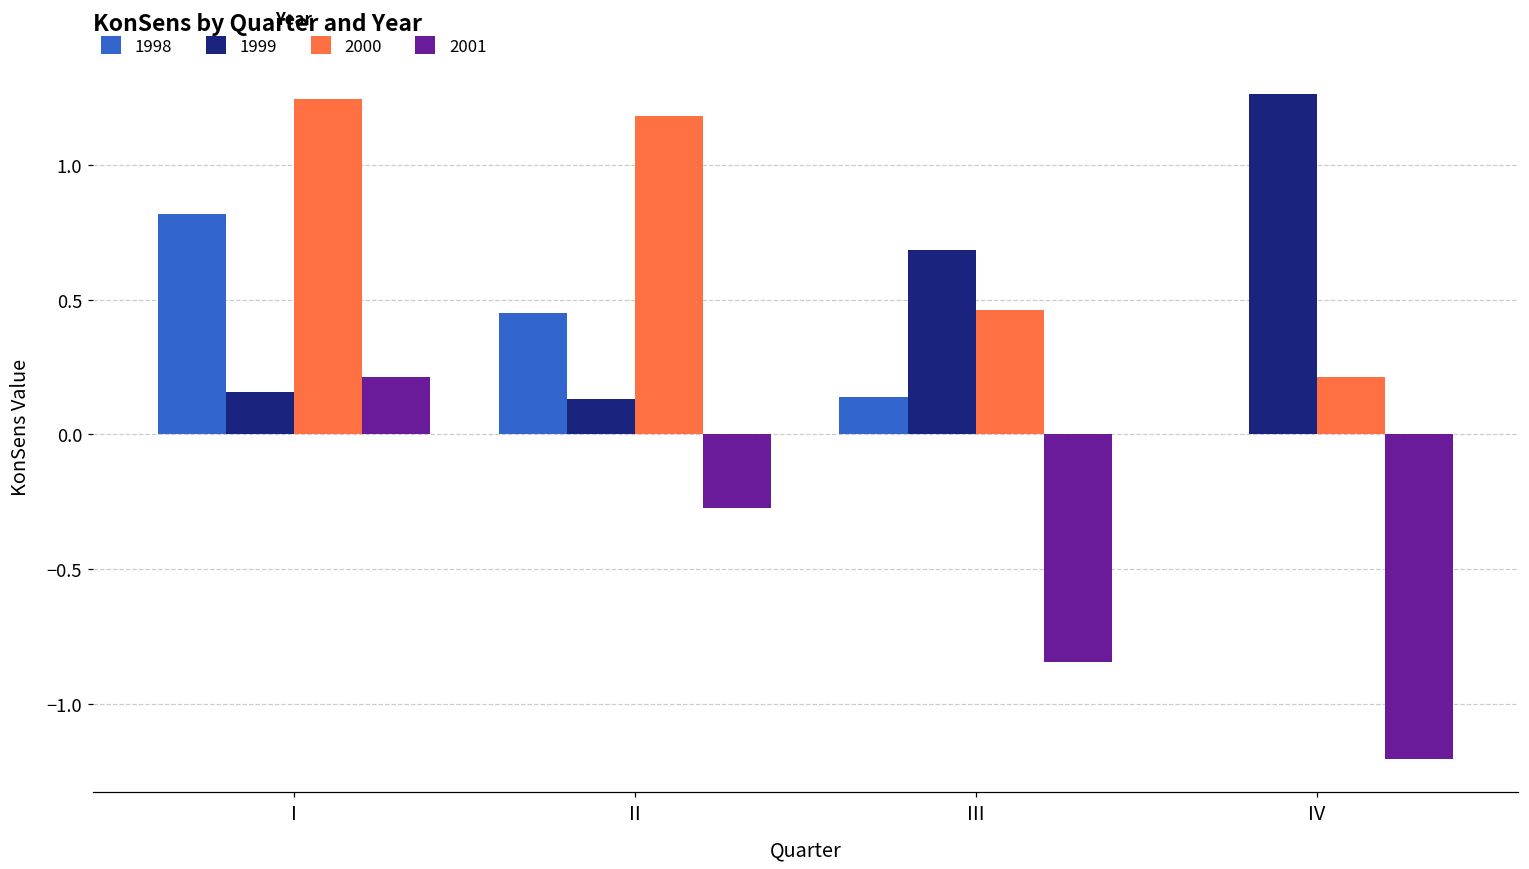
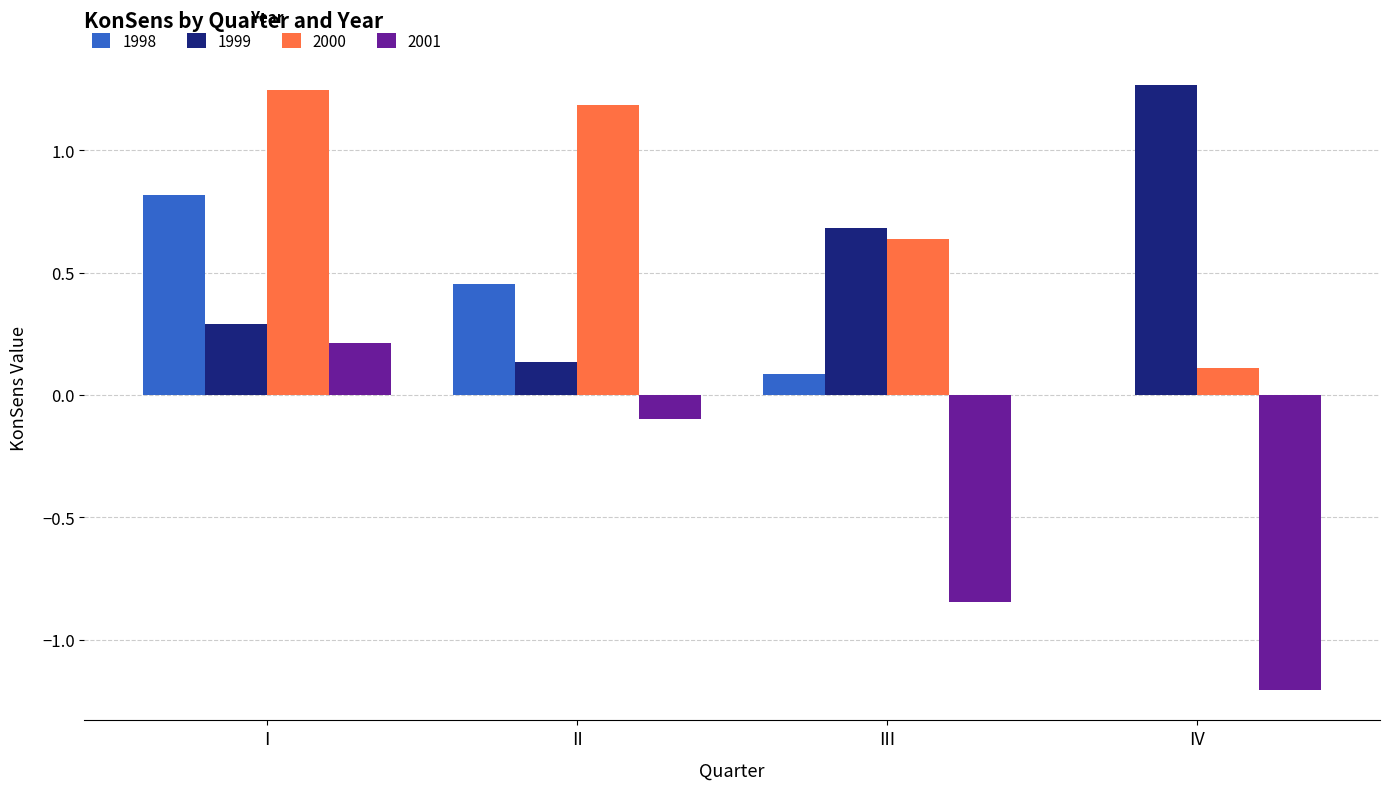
  {
    "1998": {
      "I": 0.82,
      "II": 0.45,
-     "III": 0.14,
+     "III": 0.09,
      "IV": 0.00
    },
    "1999": {
-     "I": 0.16,
+     "I": 0.29,
      "II": 0.13,
      "III": 0.68,
      "IV": 1.27
    },
    "2000": {
      "I": 1.25,
      "II": 1.18,
-     "III": 0.46,
-     "IV": 0.21
+     "III": 0.64,
+     "IV": 0.11
    },
    "2001": {
      "I": 0.21,
-     "II": -0.27,
+     "II": -0.10,
      "III": -0.84,
      "IV": -1.21
    }
  }
